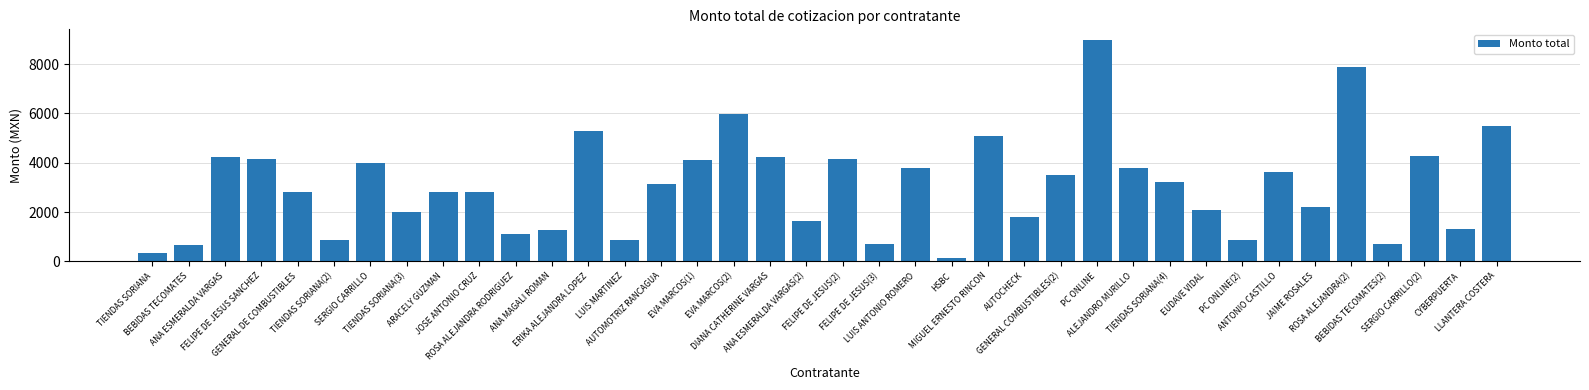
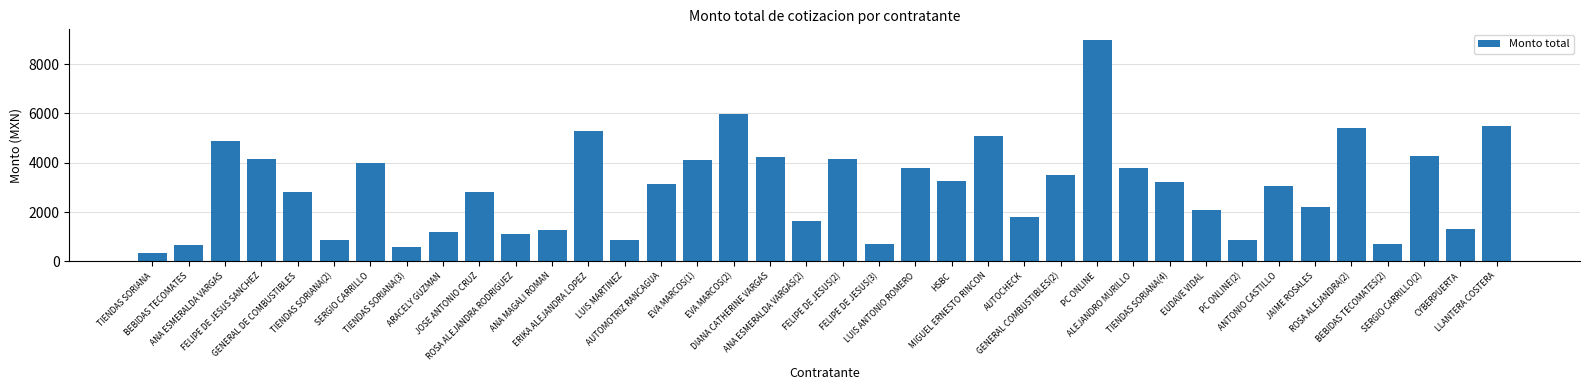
  {
    "TIENDAS SORIANA": 300,
    "BEBIDAS TECOMATES": 700,
-   "ANA ESMERALDA VARGAS": 4200,
+   "ANA ESMERALDA VARGAS": 4900,
    "FELIPE DE JESUS SANCHEZ": 4100,
    "GENERAL DE COMBUSTIBLES": 2800,
    "TIENDAS SORIANA(2)": 900,
    "SERGIO CARRILLO": 4000,
-   "TIENDAS SORIANA(3)": 2000,
-   "ARACELY GUZMAN": 2800,
+   "TIENDAS SORIANA(3)": 600,
+   "ARACELY GUZMAN": 1200,
    "JOSE ANTONIO CRUZ": 2800,
    "ROSA ALEJANDRA RODRIGUEZ": 1100,
    "ANA MAGALI ROMAN": 1300,
    "ERIKA ALEJANDRA LOPEZ": 5300,
    "LUIS MARTINEZ": 900,
    "AUTOMOTRIZ RANCAGUA": 3100,
    "EVA MARCOS(1)": 4100,
    "EVA MARCOS(2)": 6000,
    "DIANA CATHERINE VARGAS": 4200,
    "ANA ESMERALDA VARGAS(2)": 1700,
    "FELIPE DE JESUS(2)": 4100,
    "FELIPE DE JESUS(3)": 700,
    "LUIS ANTONIO ROMERO": 3800,
-   "HSBC": 100,
+   "HSBC": 3300,
    "MIGUEL ERNESTO RINCON": 5100,
    "AUTOCHECK": 1800,
    "GENERAL COMBUSTIBLES(2)": 3500,
    "PC ONLINE": 9000,
    "ALEJANDRO MURILLO": 3800,
    "TIENDAS SORIANA(4)": 3200,
    "EUDAVE VIDAL": 2100,
    "PC ONLINE(2)": 900,
-   "ANTONIO CASTILLO": 3600,
+   "ANTONIO CASTILLO": 3000,
    "JAIME ROSALES": 2200,
-   "ROSA ALEJANDRA(2)": 7900,
+   "ROSA ALEJANDRA(2)": 5400,
    "BEBIDAS TECOMATES(2)": 700,
    "SERGIO CARRILLO(2)": 4300,
    "CYBERPUERTA": 1300,
    "LLANTERA COSTERA": 5500
  }
